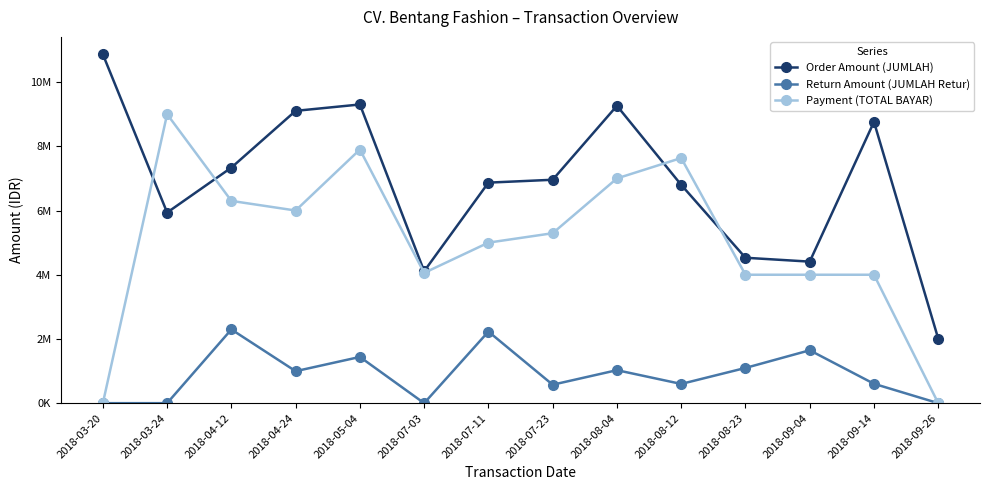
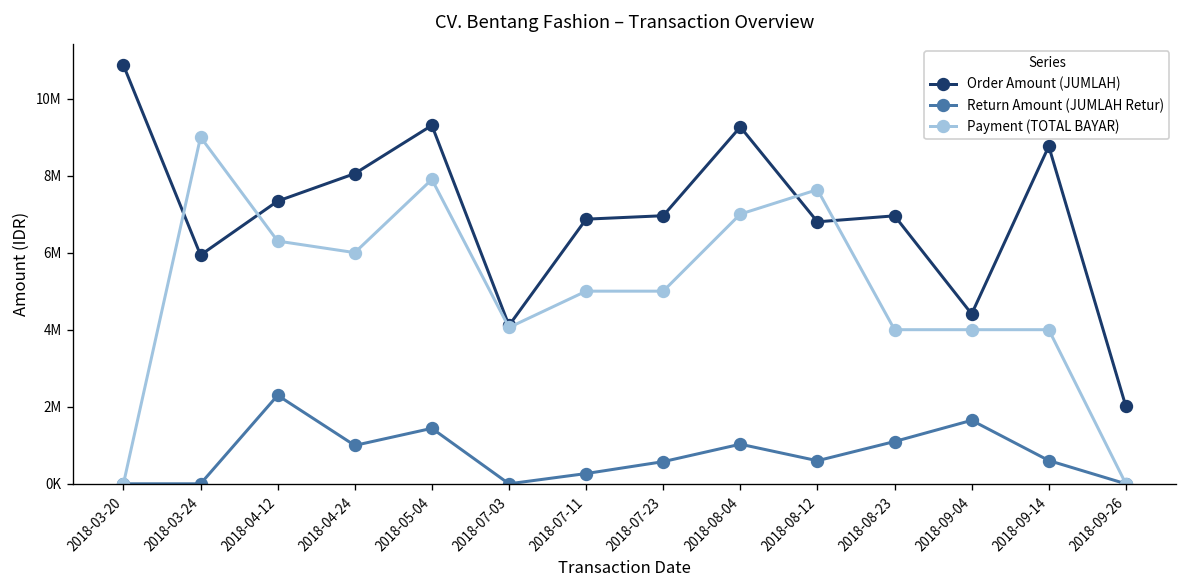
  {
    "Order Amount (JUMLAH)": {
      "2018-03-20": 10900000,
      "2018-03-24": 5900000,
      "2018-04-12": 7300000,
-     "2018-04-24": 9100000,
+     "2018-04-24": 8100000,
      "2018-05-04": 9300000,
      "2018-07-11": 6900000,
      "2018-07-23": 7000000,
      "2018-08-04": 9300000,
      "2018-08-12": 6800000,
-     "2018-08-23": 4500000,
+     "2018-08-23": 7000000,
      "2018-09-04": 4400000,
      "2018-09-14": 8800000,
      "2018-09-26": 2000000
    },
    "Return Amount (JUMLAH Retur)": {
      "2018-03-24": 0,
      "2018-04-12": 2300000,
      "2018-04-24": 1000000,
      "2018-05-04": 1400000,
      "2018-07-03": 0,
-     "2018-07-11": 2200000,
+     "2018-07-11": 300000,
      "2018-07-23": 600000,
      "2018-08-04": 1000000,
      "2018-08-12": 600000,
      "2018-08-23": 1100000,
      "2018-09-04": 1600000,
      "2018-09-14": 600000
    },
    "Payment (TOTAL BAYAR)": {
      "2018-03-24": 9000000,
      "2018-04-12": 6300000,
      "2018-04-24": 6000000,
      "2018-05-04": 7900000,
      "2018-07-11": 5000000,
-     "2018-07-23": 5300000,
+     "2018-07-23": 5000000,
      "2018-08-04": 7000000,
      "2018-08-12": 7600000,
      "2018-08-23": 4000000,
      "2018-09-04": 4000000,
      "2018-09-14": 4000000
    }
  }
